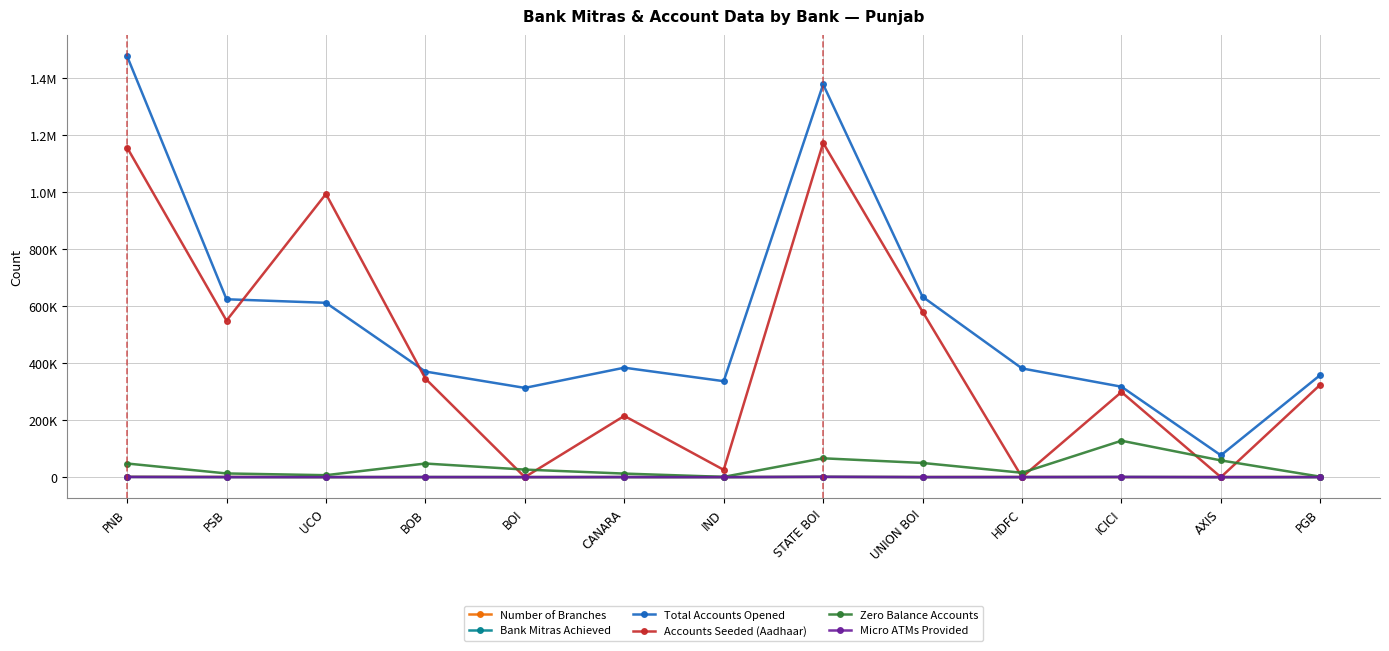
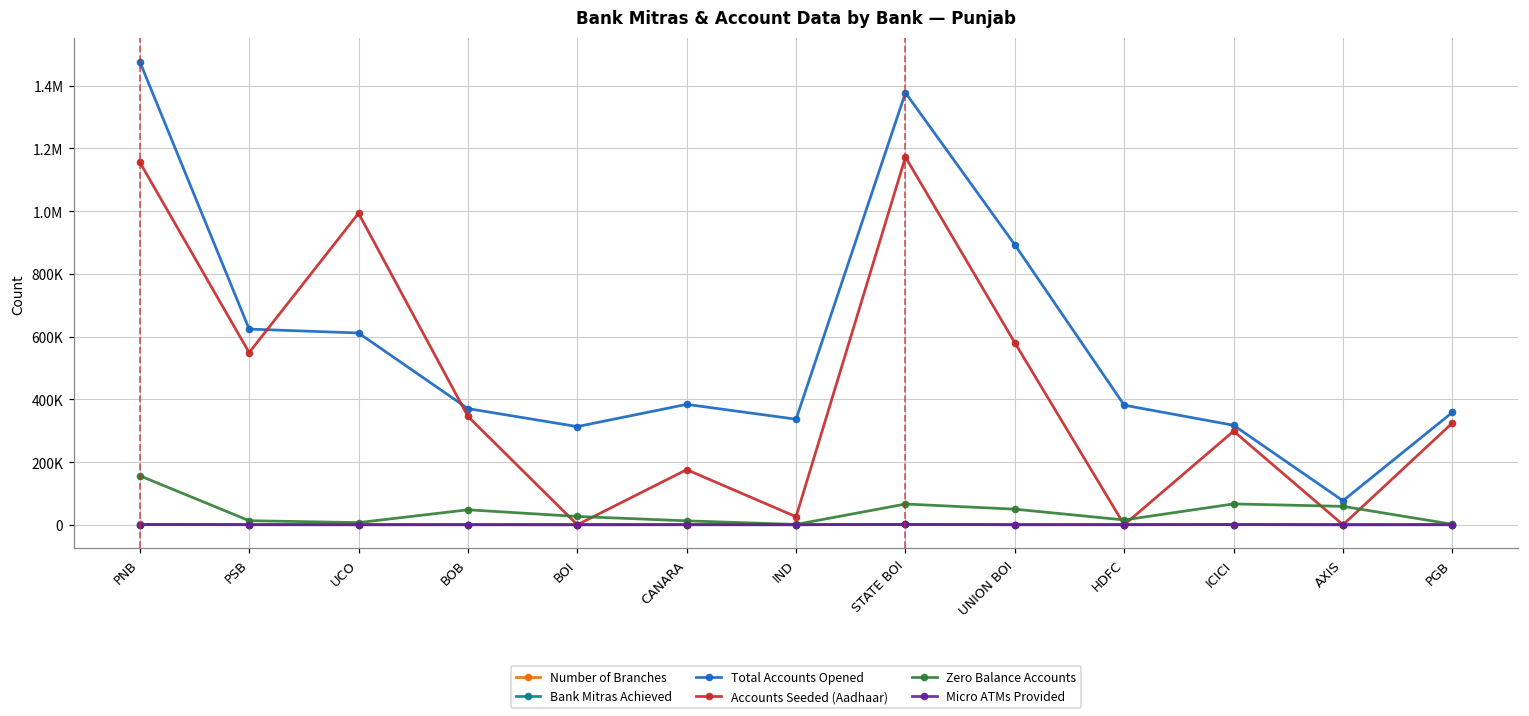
  {
    "Micro ATMs Provided": {
      "PNB": 0,
      "PSB": 0,
      "BOB": 0,
      "CANARA": 0,
      "STATE BOI": 0,
      "UNION BOI": 0,
      "ICICI": 0
    },
    "Total Accounts Opened": {
      "PNB": 1480000,
      "PSB": 620000,
      "UCO": 610000,
      "BOB": 370000,
      "BOI": 310000,
      "CANARA": 380000,
      "IND": 340000,
      "STATE BOI": 1380000,
-     "UNION BOI": 630000,
+     "UNION BOI": 890000,
      "HDFC": 380000,
      "ICICI": 320000,
      "AXIS": 80000,
      "PGB": 360000
    },
    "Accounts Seeded (Aadhaar)": {
      "PNB": 1160000,
      "PSB": 550000,
      "UCO": 990000,
      "BOB": 350000,
-     "CANARA": 210000,
+     "CANARA": 180000,
      "IND": 30000,
      "STATE BOI": 1170000,
      "UNION BOI": 580000,
      "ICICI": 300000,
      "PGB": 320000
    },
    "Zero Balance Accounts": {
-     "PNB": 50000,
+     "PNB": 160000,
      "PSB": 10000,
      "BOB": 50000,
      "BOI": 30000,
      "CANARA": 10000,
      "STATE BOI": 70000,
      "UNION BOI": 50000,
      "HDFC": 20000,
-     "ICICI": 130000,
+     "ICICI": 70000,
      "AXIS": 60000
    }
  }
